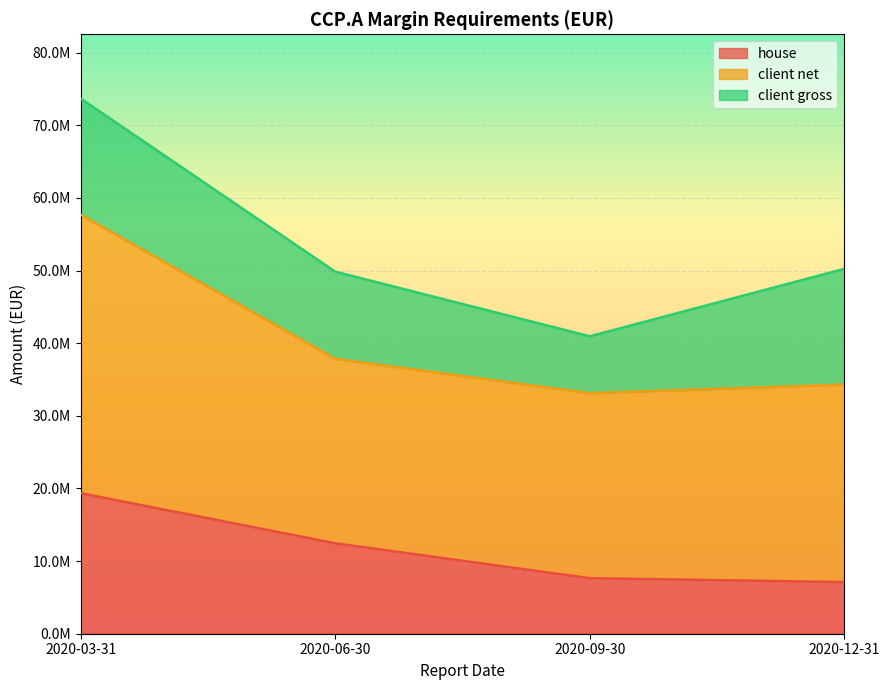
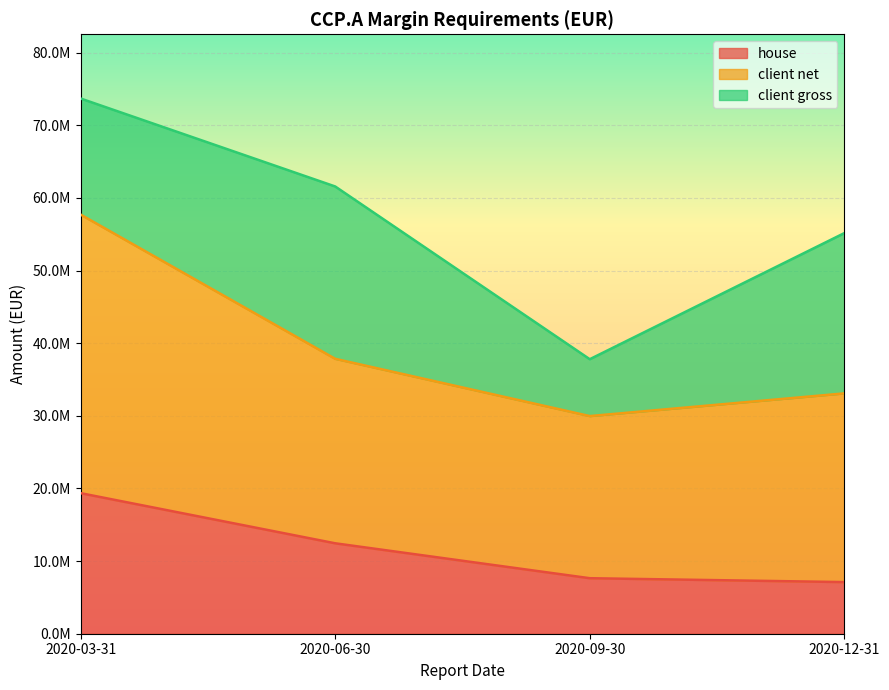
  {
    "house": {
      "2020-03-31": 19000000,
      "2020-06-30": 12000000,
      "2020-09-30": 8000000,
      "2020-12-31": 7000000
    },
    "client net": {
      "2020-03-31": 38000000,
      "2020-06-30": 25000000,
-     "2020-09-30": 25000000,
-     "2020-12-31": 27000000
+     "2020-09-30": 22000000,
+     "2020-12-31": 26000000
    },
    "client gross": {
      "2020-03-31": 16000000,
-     "2020-06-30": 12000000,
+     "2020-06-30": 24000000,
      "2020-09-30": 8000000,
-     "2020-12-31": 16000000
+     "2020-12-31": 22000000
    }
  }
